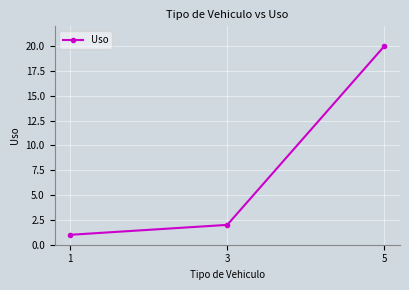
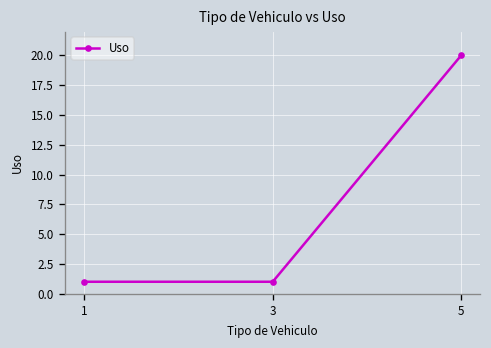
  {
    "1": 1,
-   "3": 2,
+   "3": 1,
    "5": 20
  }
